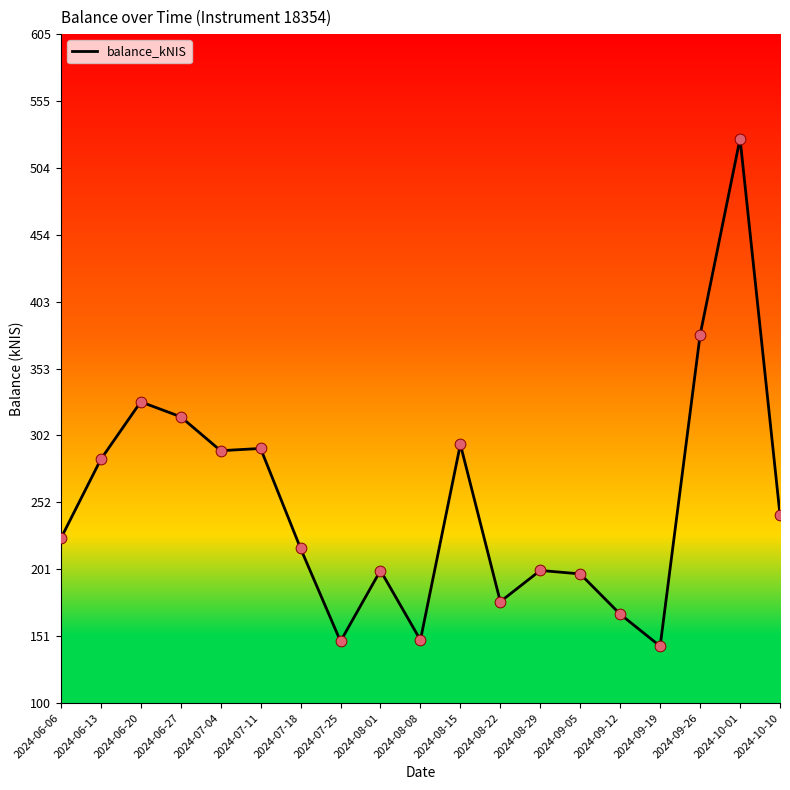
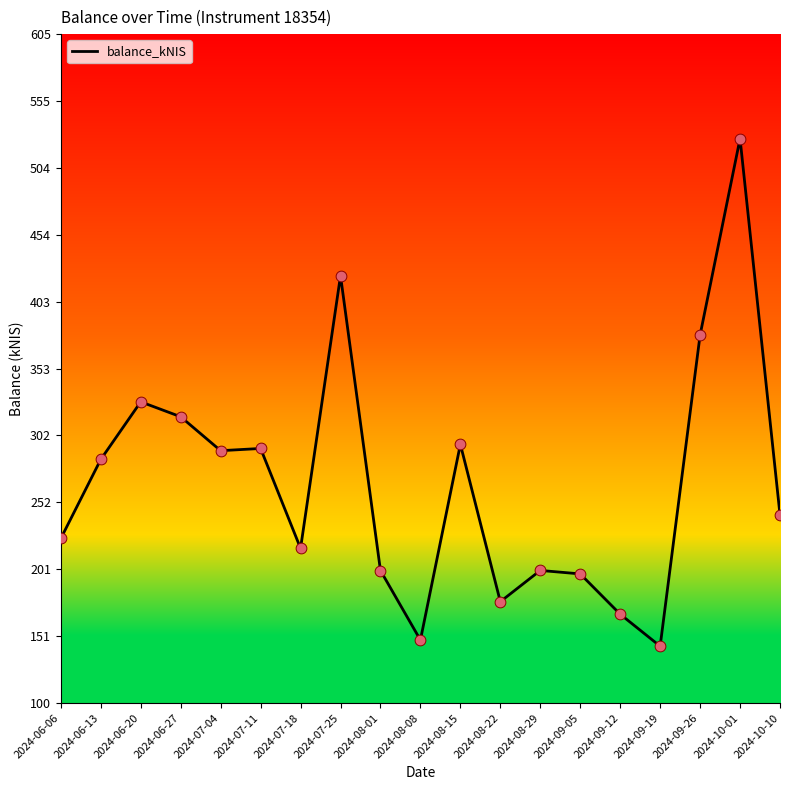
  {
    "2024-06-06": 224,
    "2024-06-13": 284,
    "2024-06-20": 328,
    "2024-06-27": 316,
    "2024-07-04": 291,
    "2024-07-11": 292,
    "2024-07-18": 217,
-   "2024-07-25": 147,
+   "2024-07-25": 423,
    "2024-08-01": 200,
    "2024-08-08": 148,
    "2024-08-15": 296,
    "2024-08-22": 177,
    "2024-08-29": 200,
    "2024-09-05": 198,
    "2024-09-12": 167,
    "2024-09-19": 143,
    "2024-09-26": 378,
    "2024-10-01": 526,
    "2024-10-10": 242
  }
